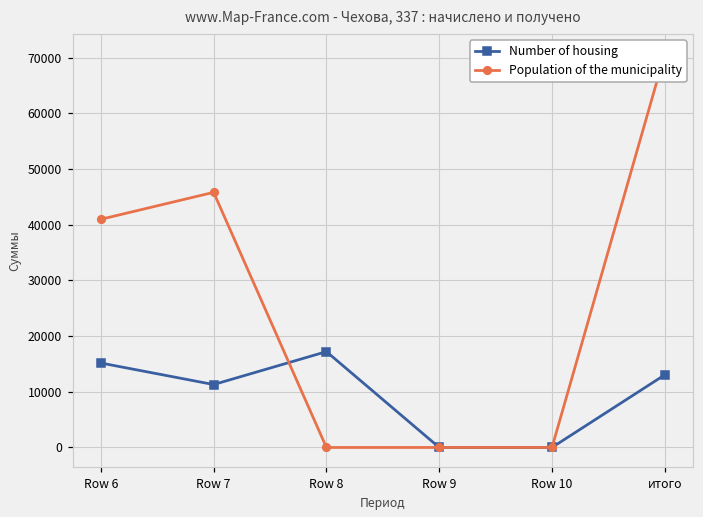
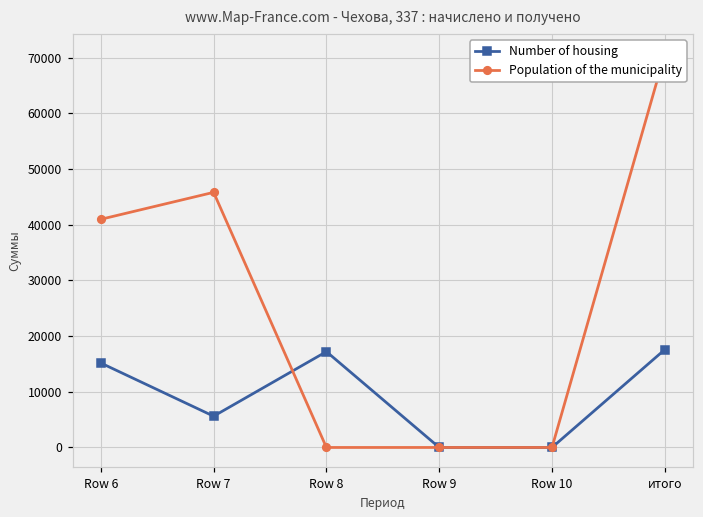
  {
    "Number of housing": {
      "Row 6": 15000,
-     "Row 7": 11000,
+     "Row 7": 6000,
      "Row 8": 17000,
-     "итого": 13000
+     "итого": 18000
    },
    "Population of the municipality": {
      "Row 6": 41000,
      "Row 7": 46000,
      "Row 8": 0
    }
  }
